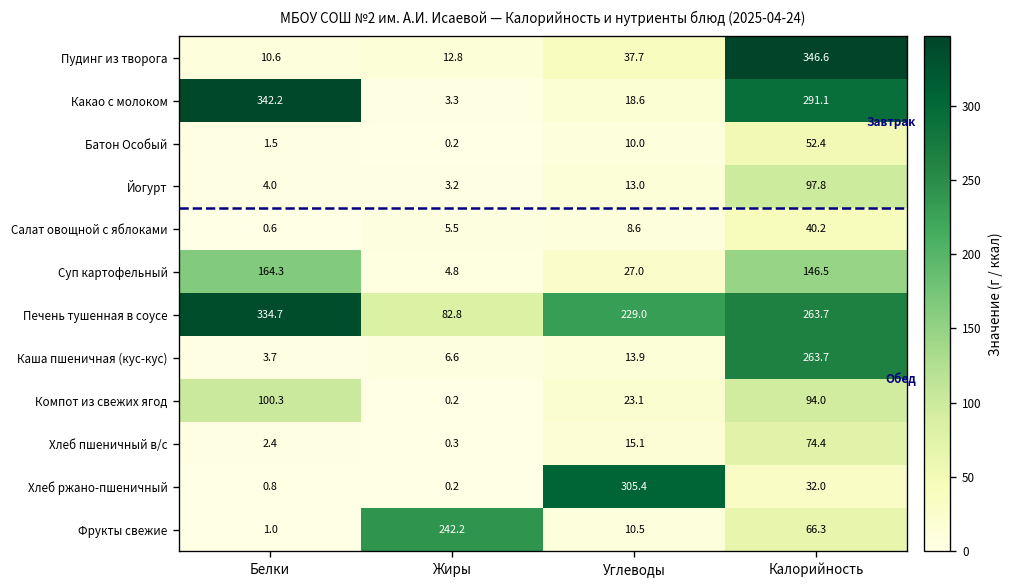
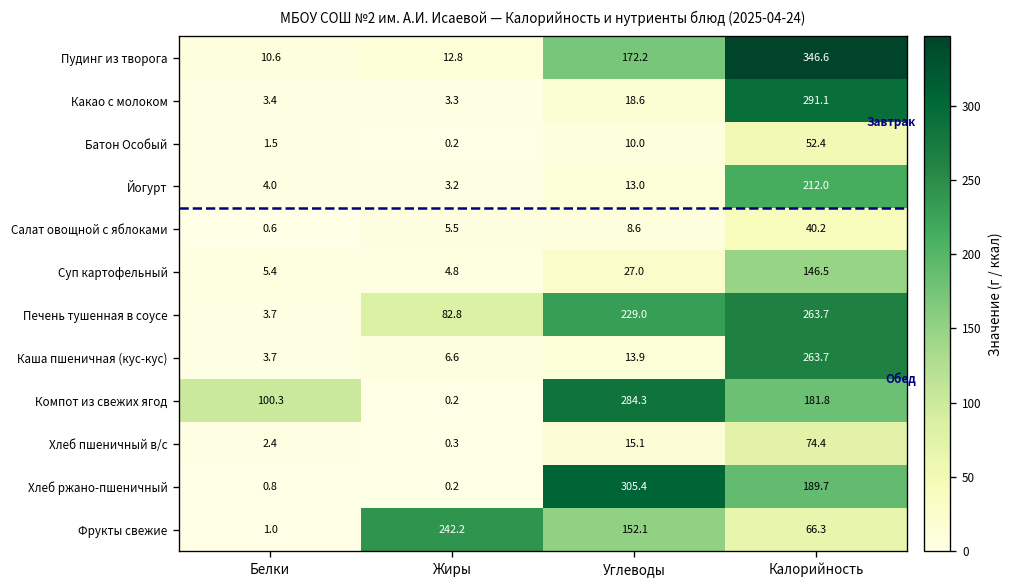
  {
    "Пудинг из творога": {
      "Белки": 10.6,
      "Жиры": 12.8,
-     "Углеводы": 37.7,
+     "Углеводы": 172.2,
      "Калорийность": 346.6
    },
    "Какао с молоком": {
-     "Белки": 342.2,
+     "Белки": 3.4,
      "Жиры": 3.3,
      "Углеводы": 18.6
    },
    "Батон Особый": {
      "Белки": 1.5,
      "Жиры": 0.2,
      "Углеводы": 10.0
    },
    "Йогурт": {
      "Белки": 4.0,
      "Жиры": 3.2,
      "Углеводы": 13.0,
-     "Калорийность": 97.8
+     "Калорийность": 212.0
    },
    "Салат овощной с яблоками": {
      "Белки": 0.6,
      "Жиры": 5.5,
      "Углеводы": 8.6,
      "Калорийность": 40.2
    },
    "Суп картофельный": {
-     "Белки": 164.3,
+     "Белки": 5.4,
      "Жиры": 4.8,
      "Углеводы": 27.0,
      "Калорийность": 146.5
    },
    "Печень тушенная в соусе": {
-     "Белки": 334.7,
+     "Белки": 3.7,
      "Жиры": 82.8,
      "Углеводы": 229.0,
      "Калорийность": 263.7
    },
    "Каша пшеничная (кус-кус)": {
      "Белки": 3.7,
      "Жиры": 6.6,
      "Углеводы": 13.9
    },
    "Компот из свежих ягод": {
      "Белки": 100.3,
      "Жиры": 0.2,
-     "Углеводы": 23.1,
-     "Калорийность": 94.0
+     "Углеводы": 284.3,
+     "Калорийность": 181.8
    },
    "Хлеб пшеничный в/с": {
      "Белки": 2.4,
      "Жиры": 0.3,
      "Углеводы": 15.1,
      "Калорийность": 74.4
    },
    "Хлеб ржано-пшеничный": {
      "Белки": 0.8,
      "Жиры": 0.2,
      "Углеводы": 305.4,
-     "Калорийность": 32.0
+     "Калорийность": 189.7
    },
    "Фрукты свежие": {
      "Белки": 1.0,
      "Жиры": 242.2,
-     "Углеводы": 10.5,
+     "Углеводы": 152.1,
      "Калорийность": 66.3
    }
  }
